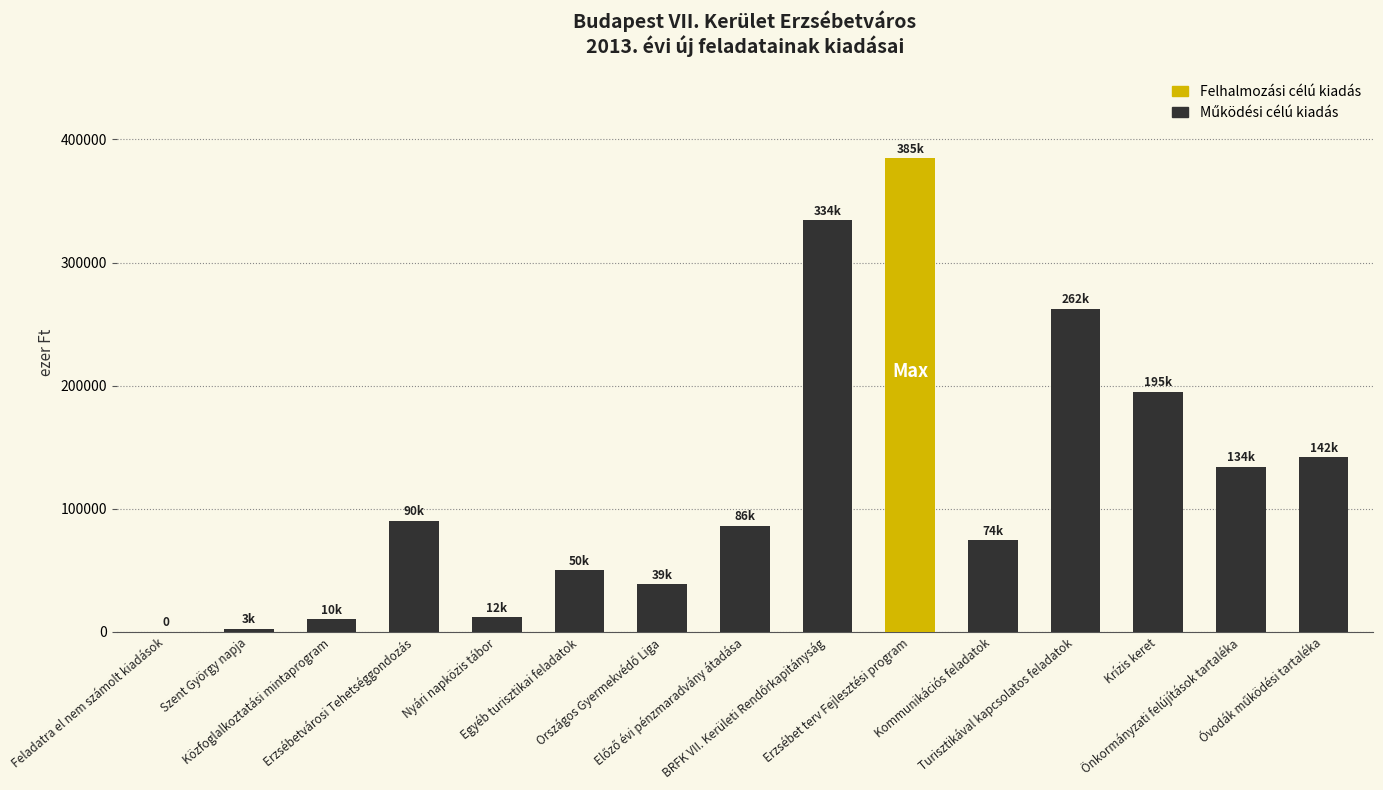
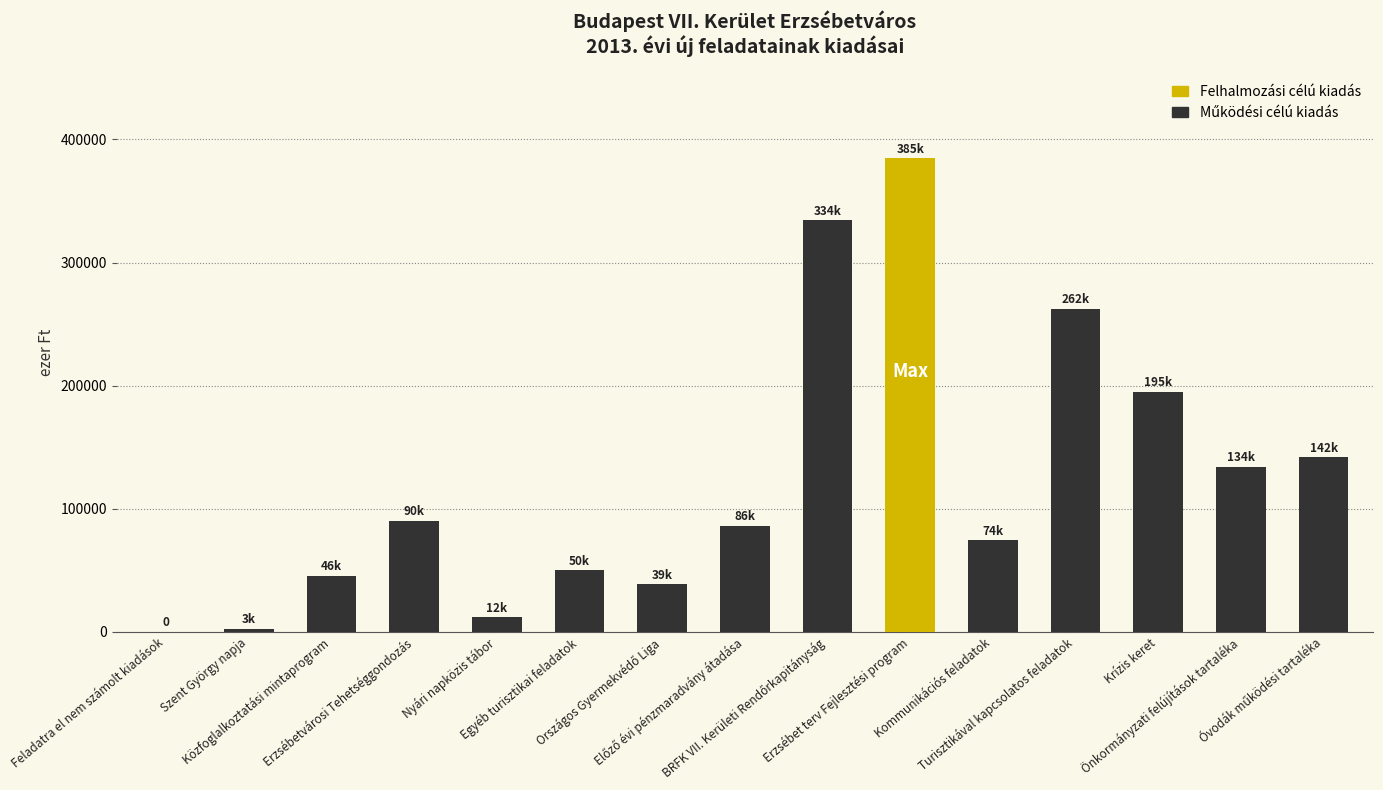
  {
    "Feladatra el nem számolt kiadások": "0",
    "Szent György napja": "3k",
-   "Közfoglalkoztatási mintaprogram": "10k",
+   "Közfoglalkoztatási mintaprogram": "46k",
    "Erzsébetvárosi Tehetséggondozás": "90k",
    "Nyári napközis tábor": "12k",
    "Egyéb turisztikai feladatok": "50k",
    "Országos Gyermekvédő Liga": "39k",
    "Előző évi pénzmaradvány átadása": "86k",
    "BRFK VII. Kerületi Rendőrkapitányság": "334k",
    "Erzsébet terv Fejlesztési program": "385k",
    "Kommunikációs feladatok": "74k",
    "Turisztikával kapcsolatos feladatok": "262k",
    "Krízis keret": "195k",
    "Önkormányzati felújítások tartaléka": "134k",
    "Óvodák működési tartaléka": "142k"
  }
